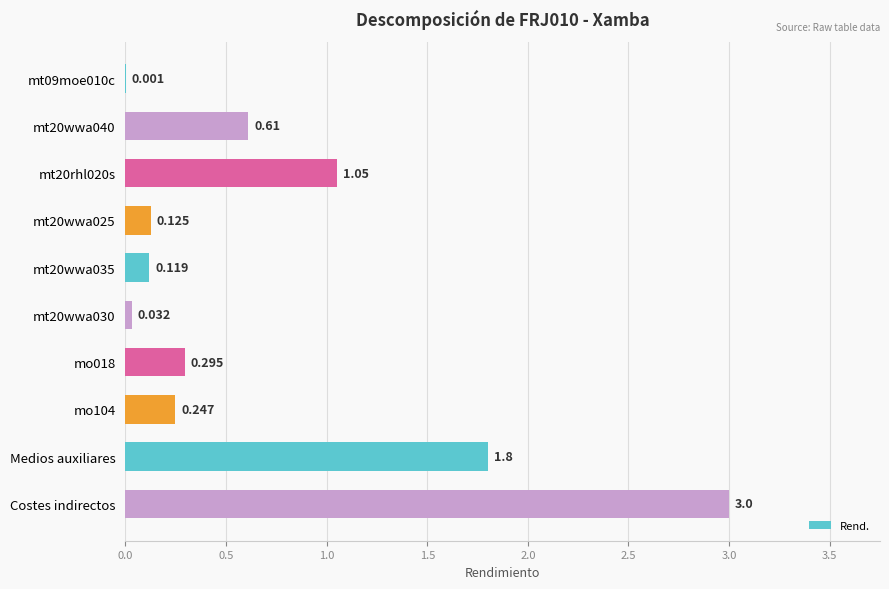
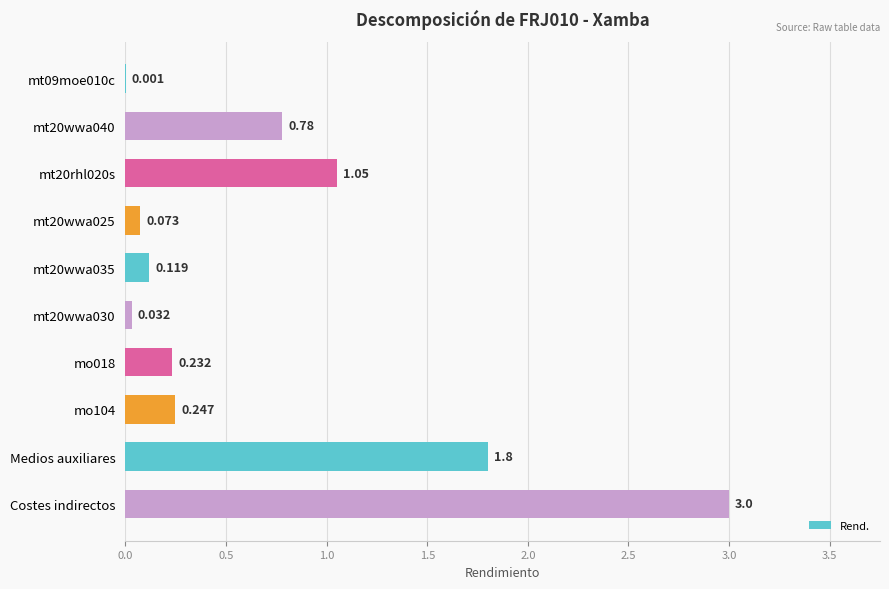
  {
    "mt09moe010c": 0.001,
-   "mt20wwa040": 0.61,
+   "mt20wwa040": 0.78,
    "mt20rhl020s": 1.05,
-   "mt20wwa025": 0.125,
+   "mt20wwa025": 0.073,
    "mt20wwa035": 0.119,
    "mt20wwa030": 0.032,
-   "mo018": 0.295,
+   "mo018": 0.232,
    "mo104": 0.247,
    "Medios auxiliares": 1.8,
    "Costes indirectos": 3.0
  }
